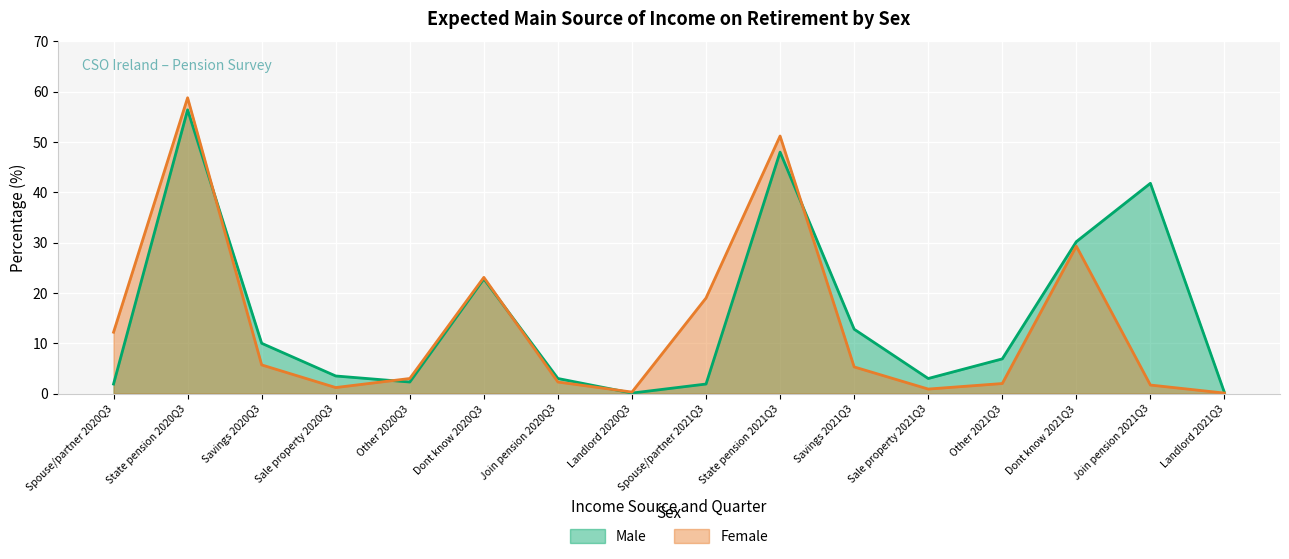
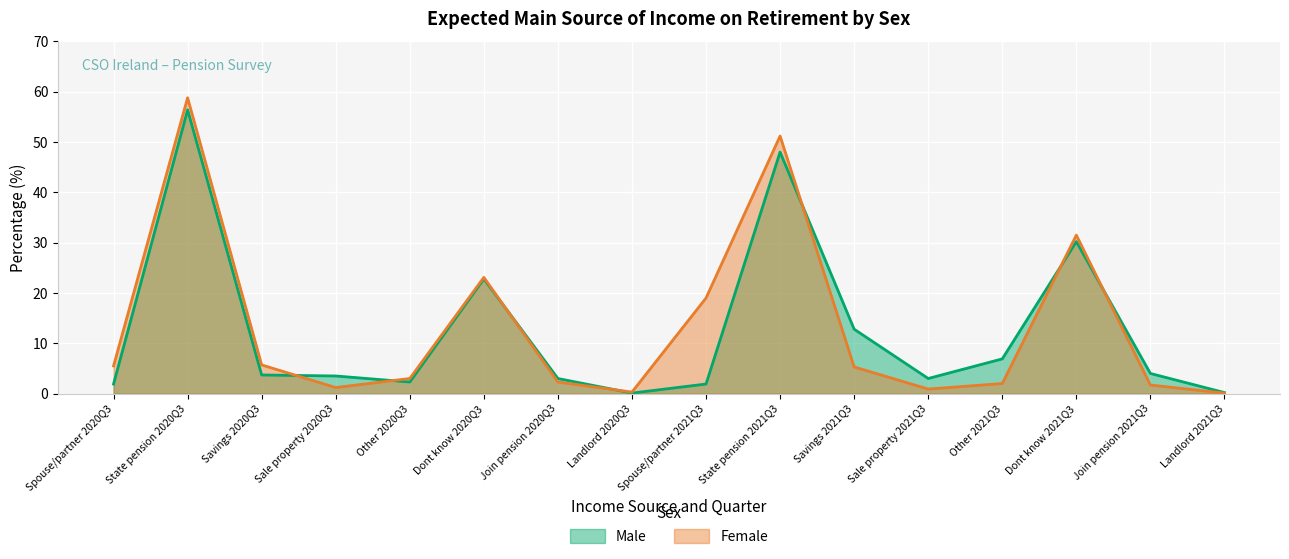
  {
    "Male": {
      "Spouse/partner 2020Q3": 2,
      "State pension 2020Q3": 56,
-     "Savings 2020Q3": 10,
+     "Savings 2020Q3": 4,
      "Sale property 2020Q3": 4,
      "Other 2020Q3": 2,
      "Join pension 2020Q3": 3,
      "Spouse/partner 2021Q3": 2,
      "State pension 2021Q3": 48,
      "Savings 2021Q3": 13,
      "Sale property 2021Q3": 3,
      "Other 2021Q3": 7,
      "Dont know 2021Q3": 30,
-     "Join pension 2021Q3": 42
+     "Join pension 2021Q3": 4
    },
    "Female": {
-     "Spouse/partner 2020Q3": 12,
+     "Spouse/partner 2020Q3": 6,
      "State pension 2020Q3": 59,
      "Savings 2020Q3": 6,
      "Sale property 2020Q3": 1,
      "Other 2020Q3": 3,
      "Join pension 2020Q3": 2,
      "Spouse/partner 2021Q3": 19,
      "State pension 2021Q3": 51,
      "Savings 2021Q3": 5,
      "Sale property 2021Q3": 1,
      "Other 2021Q3": 2,
-     "Dont know 2021Q3": 29,
+     "Dont know 2021Q3": 32,
      "Join pension 2021Q3": 2
    }
  }
